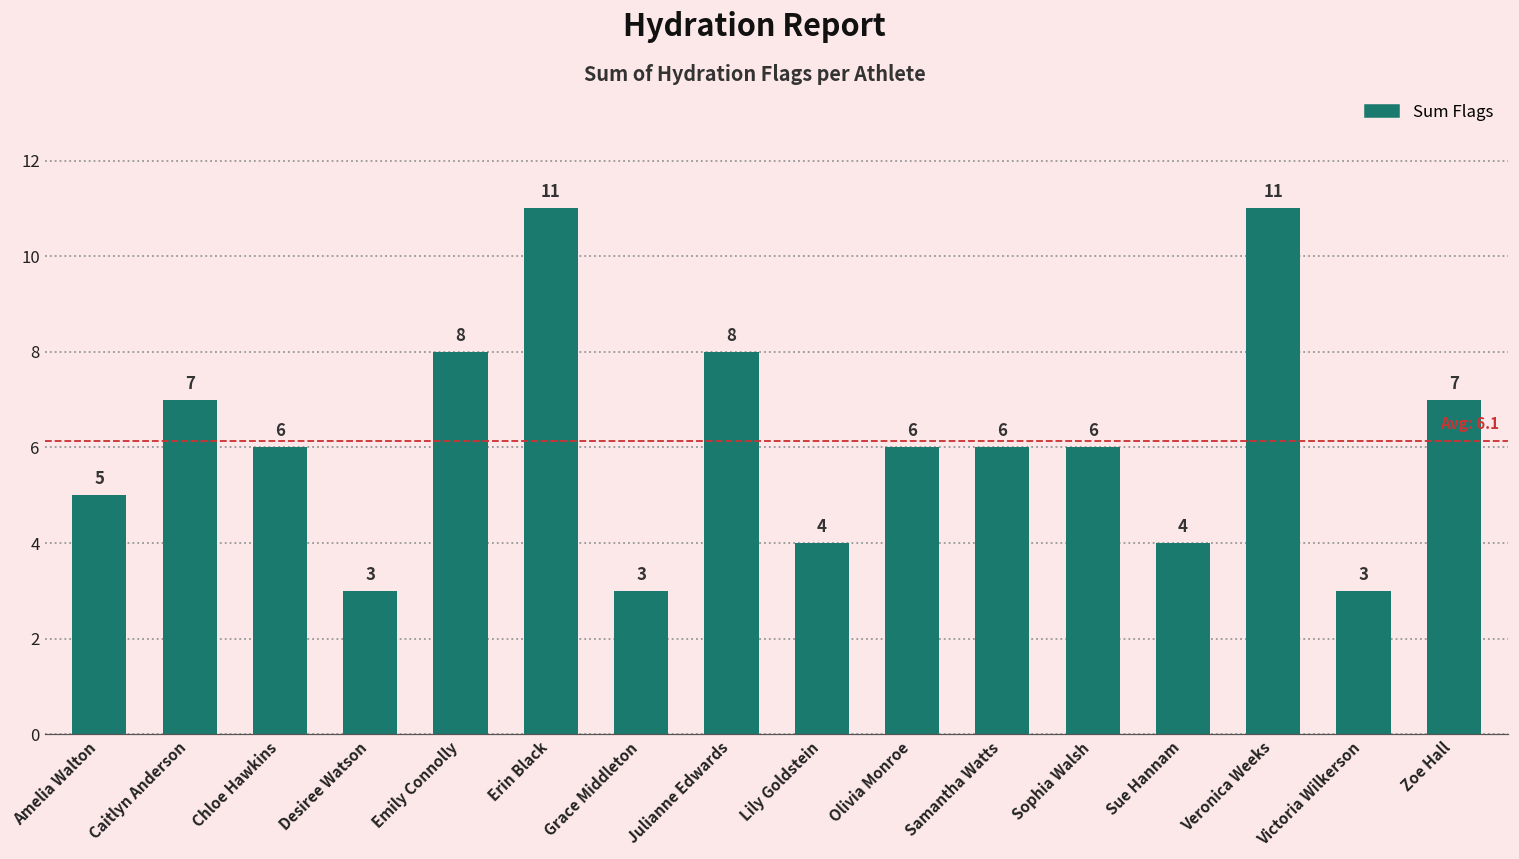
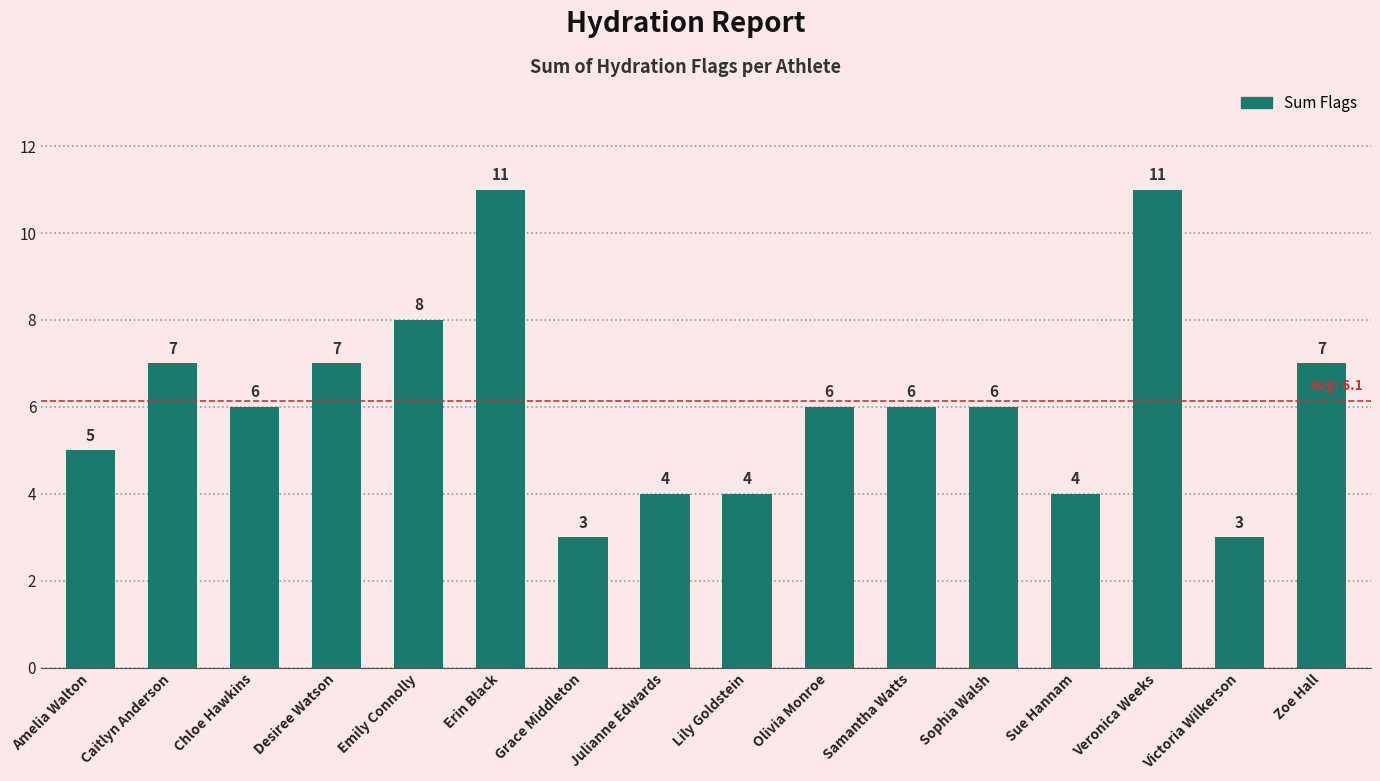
  {
    "Amelia Walton": 5,
    "Caitlyn Anderson": 7,
    "Chloe Hawkins": 6,
-   "Desiree Watson": 3,
+   "Desiree Watson": 7,
    "Emily Connolly": 8,
    "Erin Black": 11,
    "Grace Middleton": 3,
-   "Julianne Edwards": 8,
+   "Julianne Edwards": 4,
    "Lily Goldstein": 4,
    "Olivia Monroe": 6,
    "Samantha Watts": 6,
    "Sophia Walsh": 6,
    "Sue Hannam": 4,
    "Veronica Weeks": 11,
    "Victoria Wilkerson": 3,
    "Zoe Hall": 7
  }
